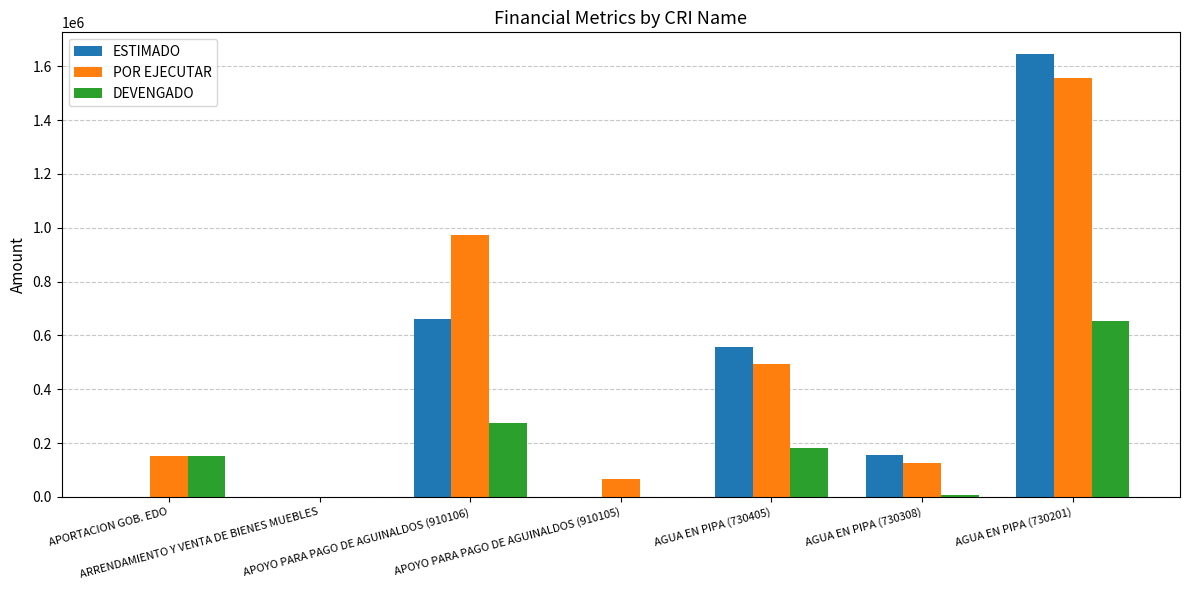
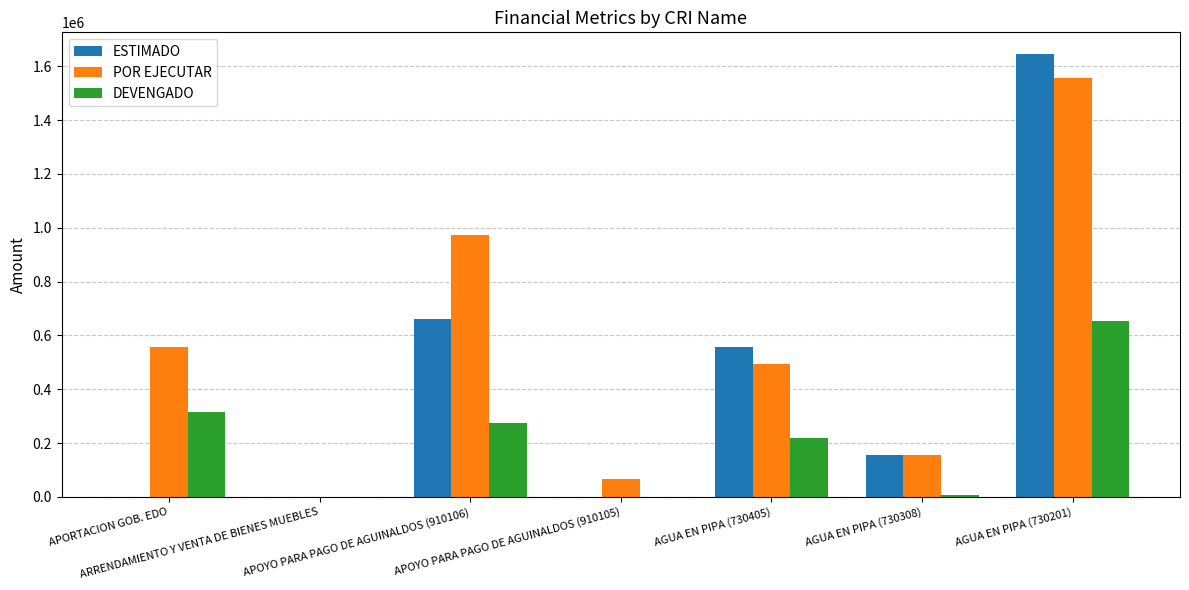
  {
    "ESTIMADO": {
      "APORTACION GOB. EDO": 0,
      "ARRENDAMIENTO Y VENTA DE BIENES MUEBLES": 0,
      "APOYO PARA PAGO DE AGUINALDOS (910106)": 660000,
      "APOYO PARA PAGO DE AGUINALDOS (910105)": 0,
      "AGUA EN PIPA (730405)": 560000,
      "AGUA EN PIPA (730308)": 160000,
      "AGUA EN PIPA (730201)": 1640000
    },
    "POR EJECUTAR": {
-     "APORTACION GOB. EDO": 150000,
+     "APORTACION GOB. EDO": 560000,
      "APOYO PARA PAGO DE AGUINALDOS (910106)": 980000,
      "APOYO PARA PAGO DE AGUINALDOS (910105)": 70000,
      "AGUA EN PIPA (730405)": 490000,
-     "AGUA EN PIPA (730308)": 130000,
+     "AGUA EN PIPA (730308)": 160000,
      "AGUA EN PIPA (730201)": 1560000
    },
    "DEVENGADO": {
-     "APORTACION GOB. EDO": 150000,
+     "APORTACION GOB. EDO": 310000,
      "APOYO PARA PAGO DE AGUINALDOS (910106)": 270000,
      "APOYO PARA PAGO DE AGUINALDOS (910105)": 0,
-     "AGUA EN PIPA (730405)": 180000,
+     "AGUA EN PIPA (730405)": 220000,
      "AGUA EN PIPA (730201)": 650000
    }
  }
